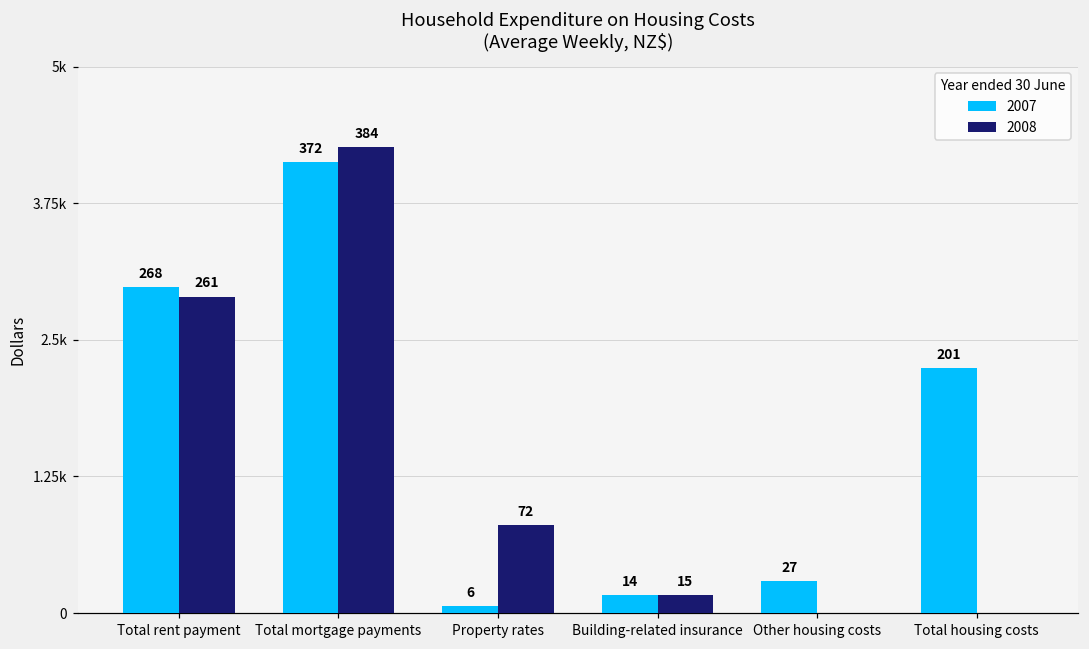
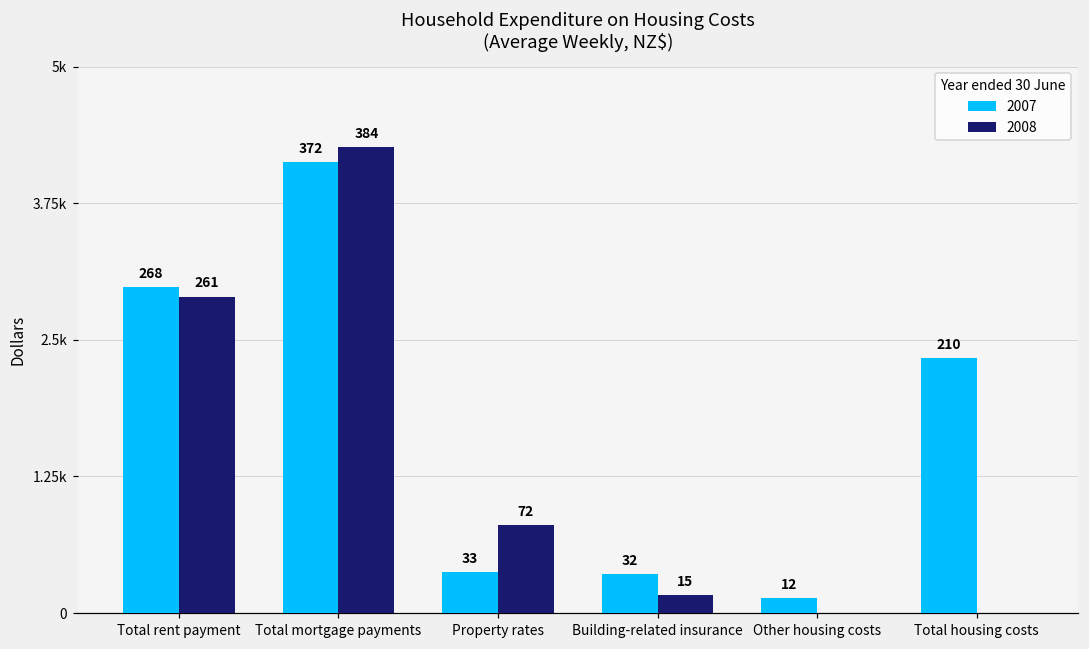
  {
    "2007": {
      "Total rent payment": 268,
      "Total mortgage payments": 372,
-     "Property rates": 6,
-     "Building-related insurance": 14,
-     "Other housing costs": 27,
-     "Total housing costs": 201
+     "Property rates": 33,
+     "Building-related insurance": 32,
+     "Other housing costs": 12,
+     "Total housing costs": 210
    },
    "2008": {
      "Total rent payment": 261,
      "Total mortgage payments": 384,
      "Property rates": 72,
      "Building-related insurance": 15
    }
  }
